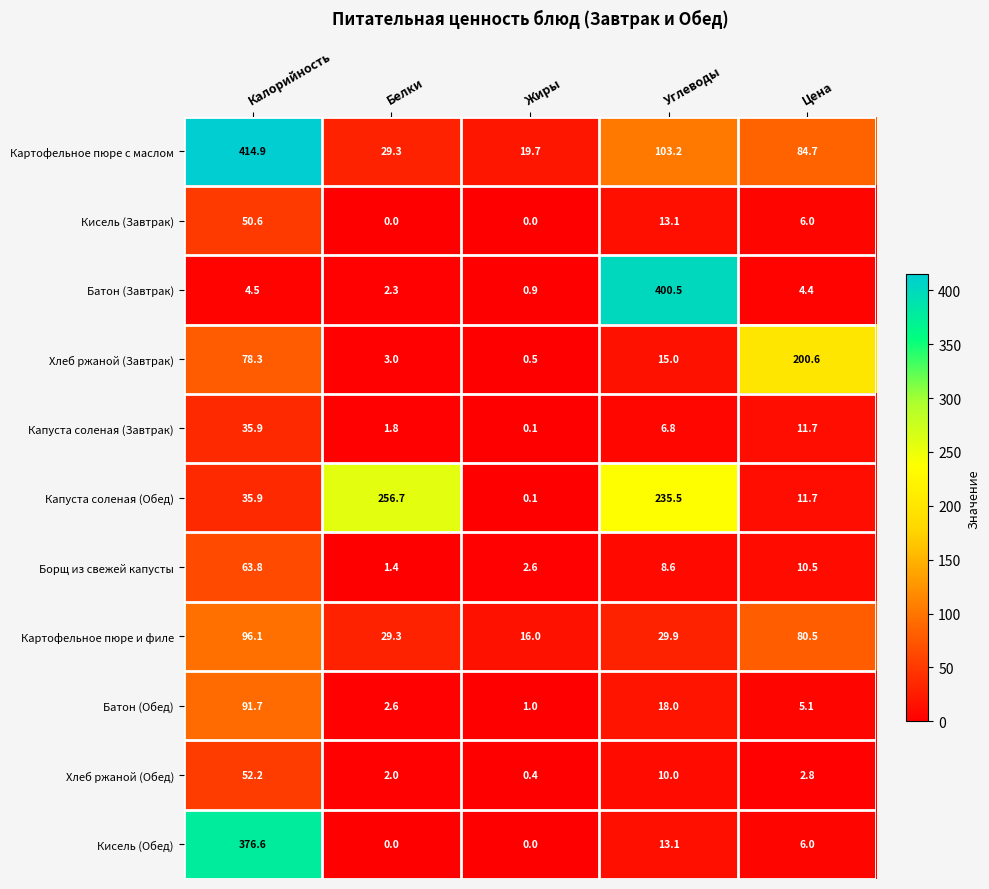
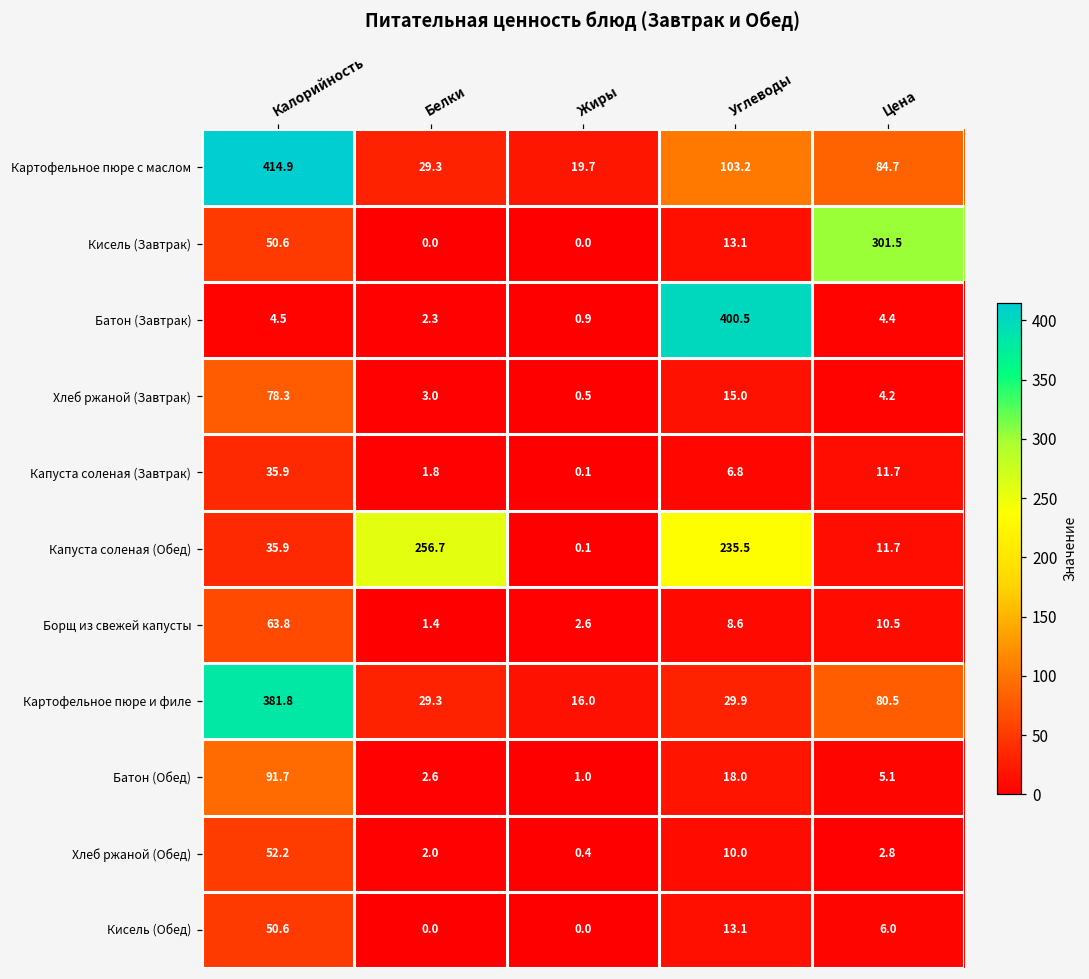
  {
    "Картофельное пюре с маслом": {
      "Калорийность": 414.9,
      "Белки": 29.3,
      "Жиры": 19.7,
      "Углеводы": 103.2,
      "Цена": 84.7
    },
    "Кисель (Завтрак)": {
      "Калорийность": 50.6,
      "Белки": 0.0,
      "Жиры": 0.0,
      "Углеводы": 13.1,
-     "Цена": 6.0
+     "Цена": 301.5
    },
    "Батон (Завтрак)": {
      "Калорийность": 4.5,
      "Белки": 2.3,
      "Жиры": 0.9,
      "Углеводы": 400.5,
      "Цена": 4.4
    },
    "Хлеб ржаной (Завтрак)": {
      "Калорийность": 78.3,
      "Белки": 3.0,
      "Жиры": 0.5,
      "Углеводы": 15.0,
-     "Цена": 200.6
+     "Цена": 4.2
    },
    "Капуста соленая (Завтрак)": {
      "Калорийность": 35.9,
      "Белки": 1.8,
      "Жиры": 0.1,
      "Углеводы": 6.8,
      "Цена": 11.7
    },
    "Капуста соленая (Обед)": {
      "Калорийность": 35.9,
      "Белки": 256.7,
      "Жиры": 0.1,
      "Углеводы": 235.5,
      "Цена": 11.7
    },
    "Борщ из свежей капусты": {
      "Калорийность": 63.8,
      "Белки": 1.4,
      "Жиры": 2.6,
      "Углеводы": 8.6,
      "Цена": 10.5
    },
    "Картофельное пюре и филе": {
-     "Калорийность": 96.1,
+     "Калорийность": 381.8,
      "Белки": 29.3,
      "Жиры": 16.0,
      "Углеводы": 29.9,
      "Цена": 80.5
    },
    "Батон (Обед)": {
      "Калорийность": 91.7,
      "Белки": 2.6,
      "Жиры": 1.0,
      "Углеводы": 18.0,
      "Цена": 5.1
    },
    "Хлеб ржаной (Обед)": {
      "Калорийность": 52.2,
      "Белки": 2.0,
      "Жиры": 0.4,
      "Углеводы": 10.0,
      "Цена": 2.8
    },
    "Кисель (Обед)": {
-     "Калорийность": 376.6,
+     "Калорийность": 50.6,
      "Белки": 0.0,
      "Жиры": 0.0,
      "Углеводы": 13.1,
      "Цена": 6.0
    }
  }
